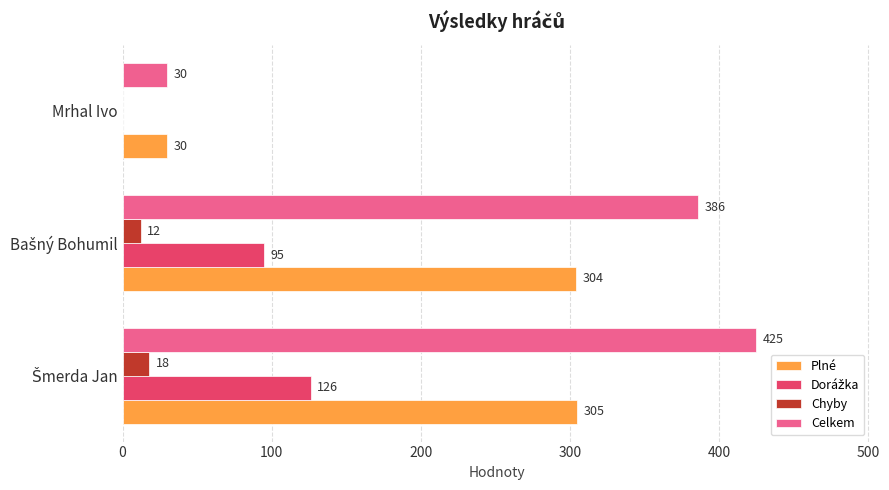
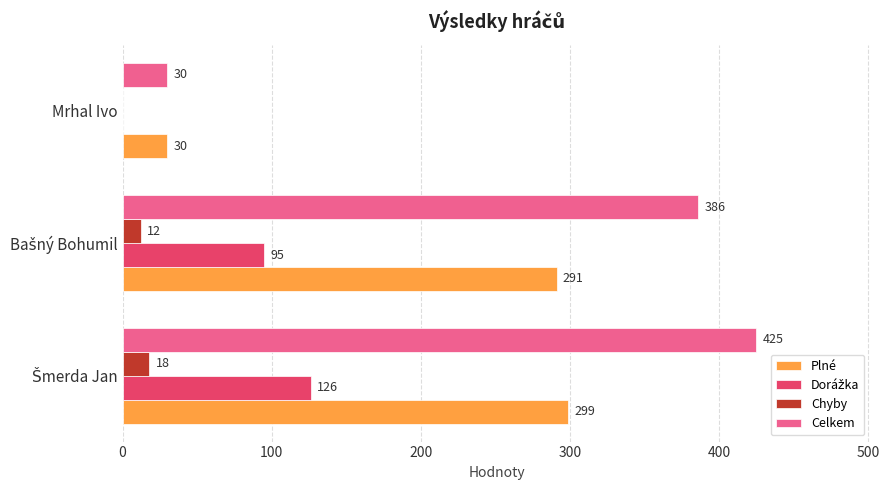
  {
    "Plné": {
      "Mrhal Ivo": 30,
-     "Bašný Bohumil": 304,
-     "Šmerda Jan": 305
+     "Bašný Bohumil": 291,
+     "Šmerda Jan": 299
    },
    "Chyby": {
      "Bašný Bohumil": 12,
      "Šmerda Jan": 18
    }
  }
